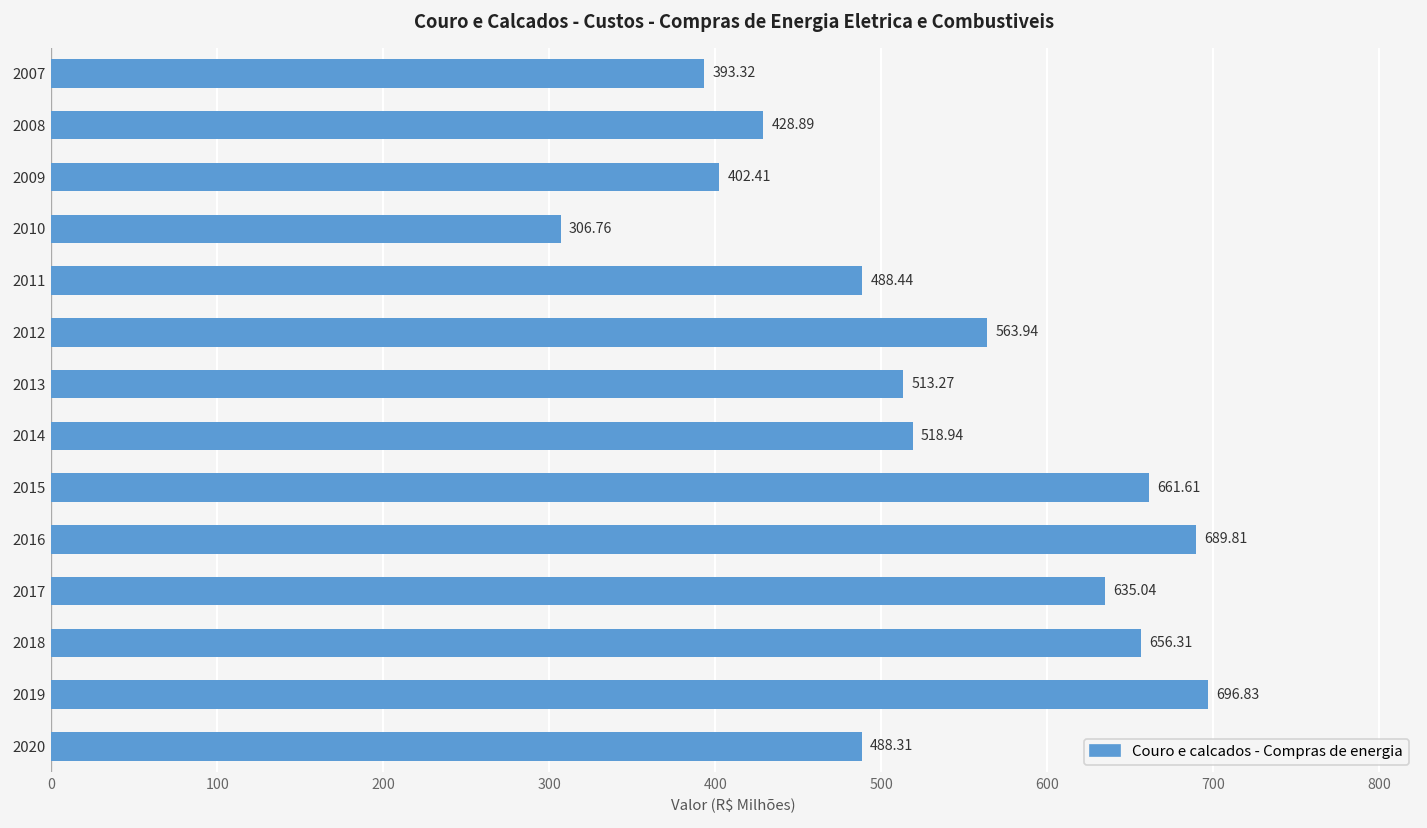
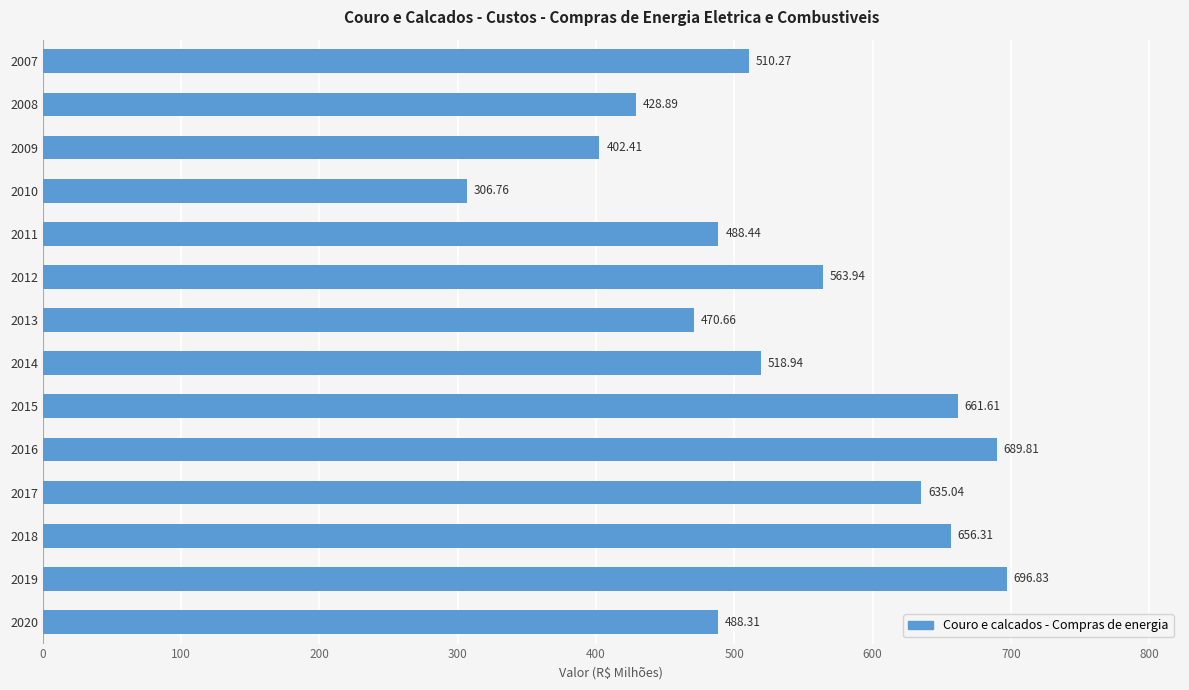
  {
-   "2007": 393.32,
+   "2007": 510.27,
    "2008": 428.89,
    "2009": 402.41,
    "2010": 306.76,
    "2011": 488.44,
    "2012": 563.94,
-   "2013": 513.27,
+   "2013": 470.66,
    "2014": 518.94,
    "2015": 661.61,
    "2016": 689.81,
    "2017": 635.04,
    "2018": 656.31,
    "2019": 696.83,
    "2020": 488.31
  }
